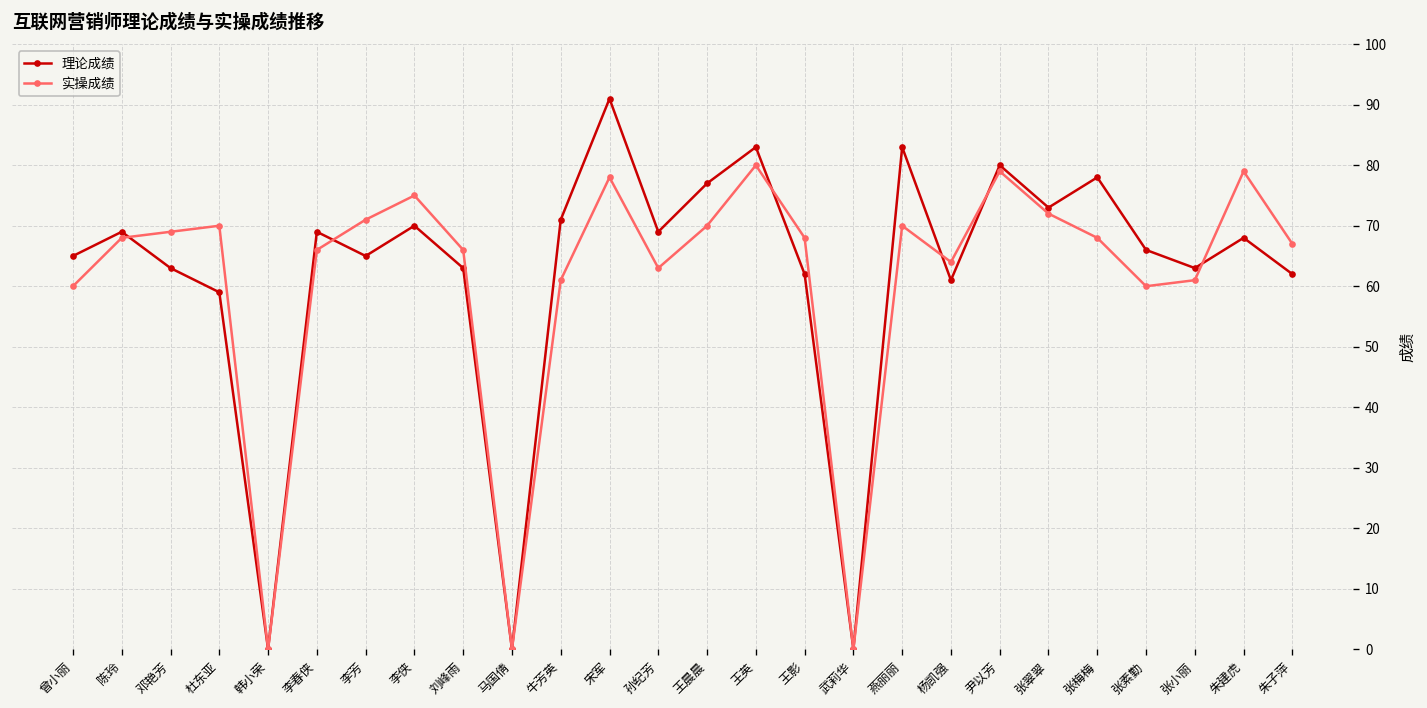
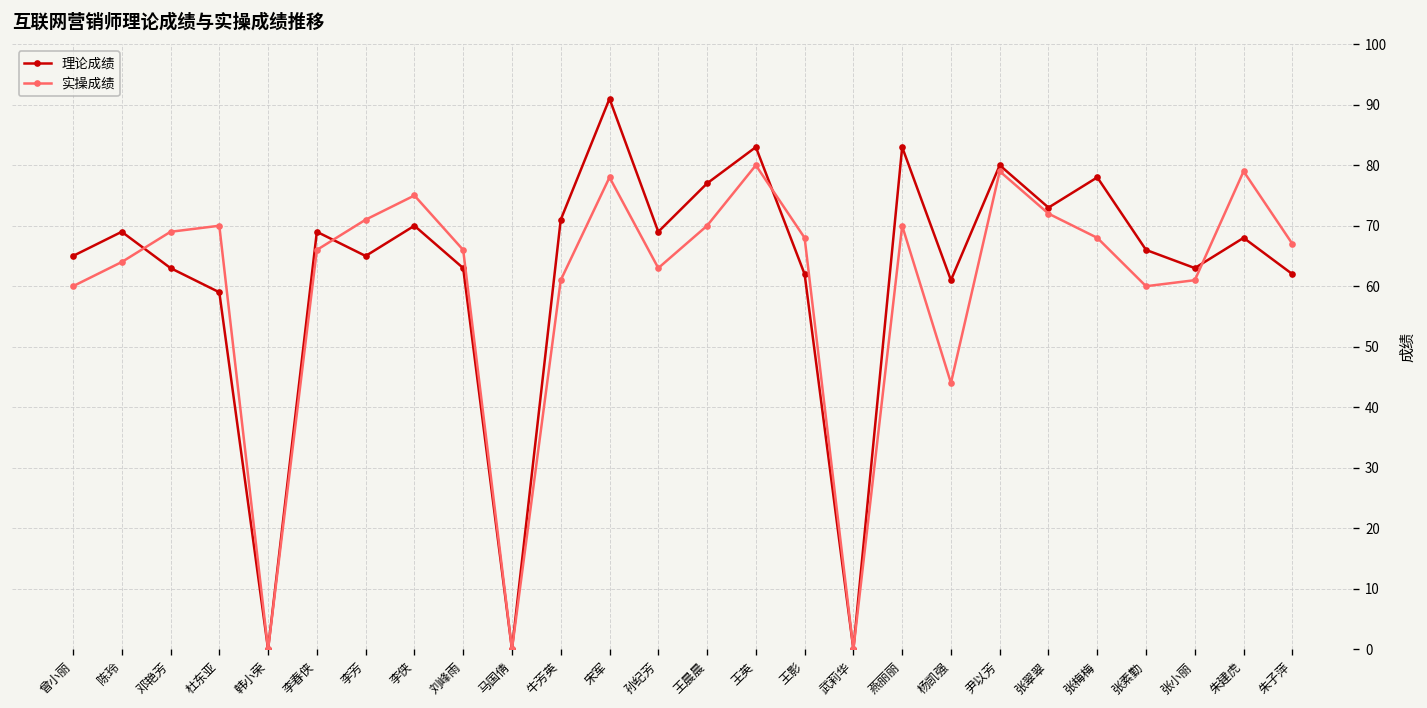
  {
    "理论成绩": {
      "曾小丽": 65,
      "陈玲": 69,
      "邓艳芳": 63,
      "杜东亚": 59,
      "李春侠": 69,
      "李芳": 65,
      "李侠": 70,
      "刘峰雨": 63,
      "牛芳英": 71,
      "宋军": 91,
      "孙纪芳": 69,
      "王晨晨": 77,
      "王英": 83,
      "王影": 62,
      "燕丽丽": 83,
      "杨凯强": 61,
      "尹以芳": 80,
      "张翠翠": 73,
      "张梅梅": 78,
      "张素勤": 66,
      "张小丽": 63,
      "朱建虎": 68,
      "朱子萍": 62
    },
    "实操成绩": {
      "曾小丽": 60,
-     "陈玲": 68,
+     "陈玲": 64,
      "邓艳芳": 69,
      "杜东亚": 70,
      "李春侠": 66,
      "李芳": 71,
      "李侠": 75,
      "刘峰雨": 66,
      "牛芳英": 61,
      "宋军": 78,
      "孙纪芳": 63,
      "王晨晨": 70,
      "王英": 80,
      "王影": 68,
      "燕丽丽": 70,
-     "杨凯强": 64,
+     "杨凯强": 44,
      "尹以芳": 79,
      "张翠翠": 72,
      "张梅梅": 68,
      "张素勤": 60,
      "张小丽": 61,
      "朱建虎": 79,
      "朱子萍": 67
    }
  }
